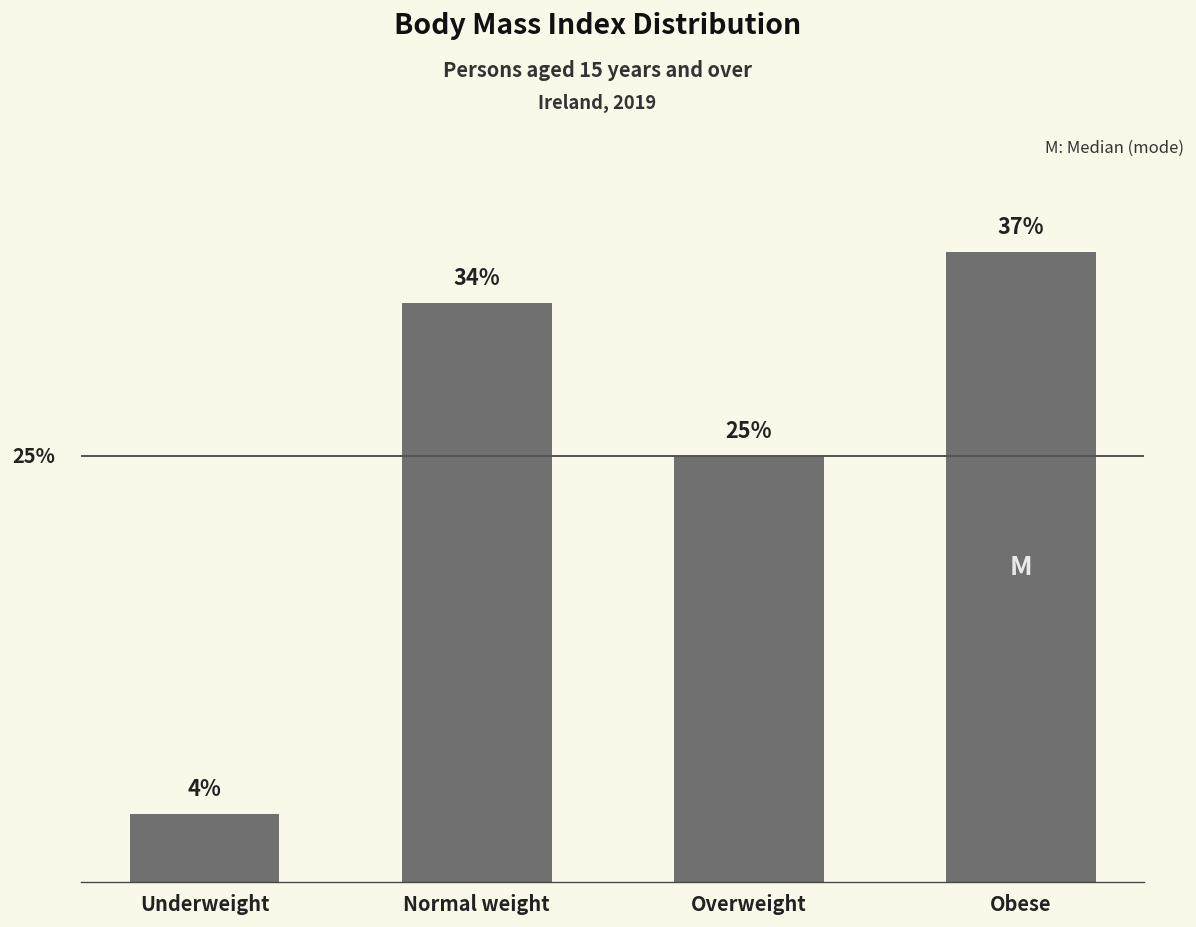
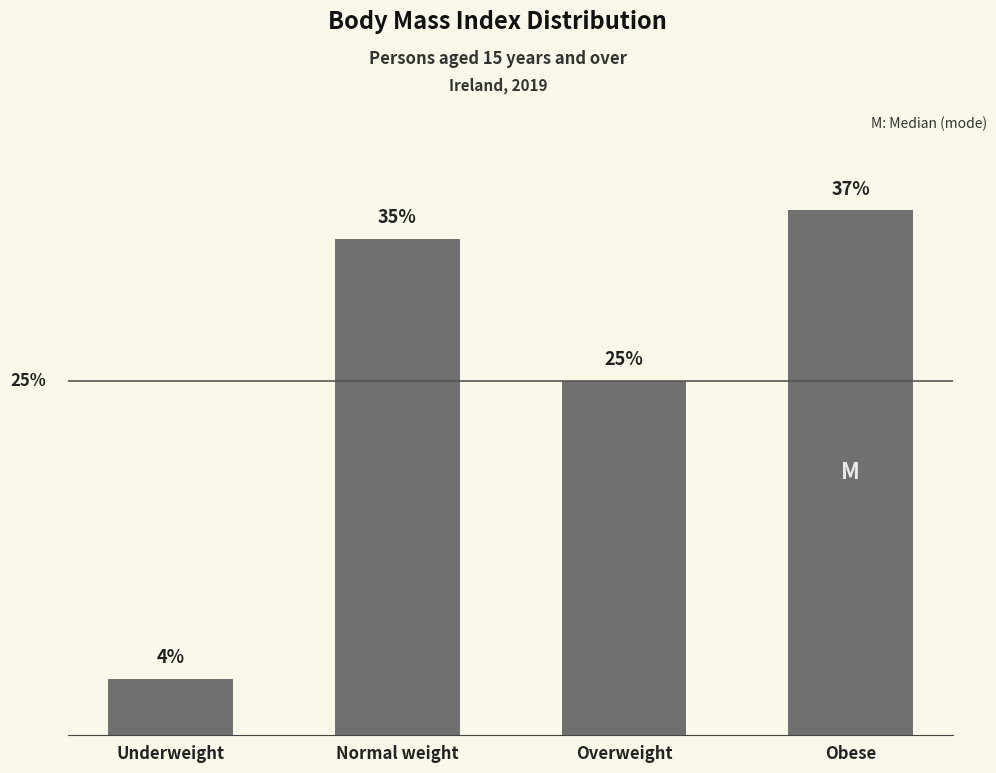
  {
    "Underweight": "4%",
-   "Normal weight": "34%",
+   "Normal weight": "35%",
    "Overweight": "25%",
    "Obese": "37%"
  }
